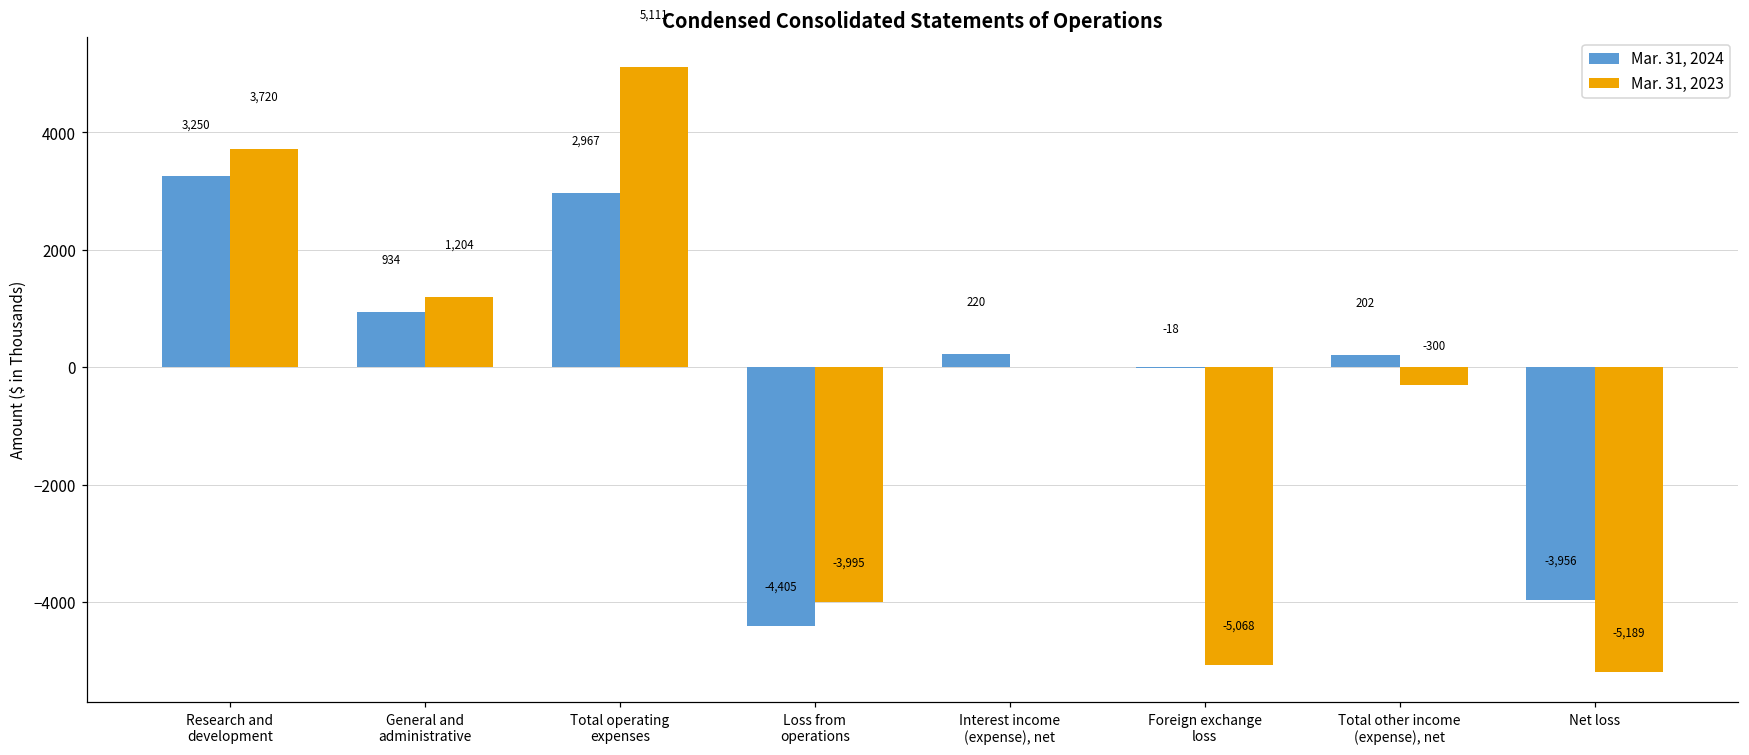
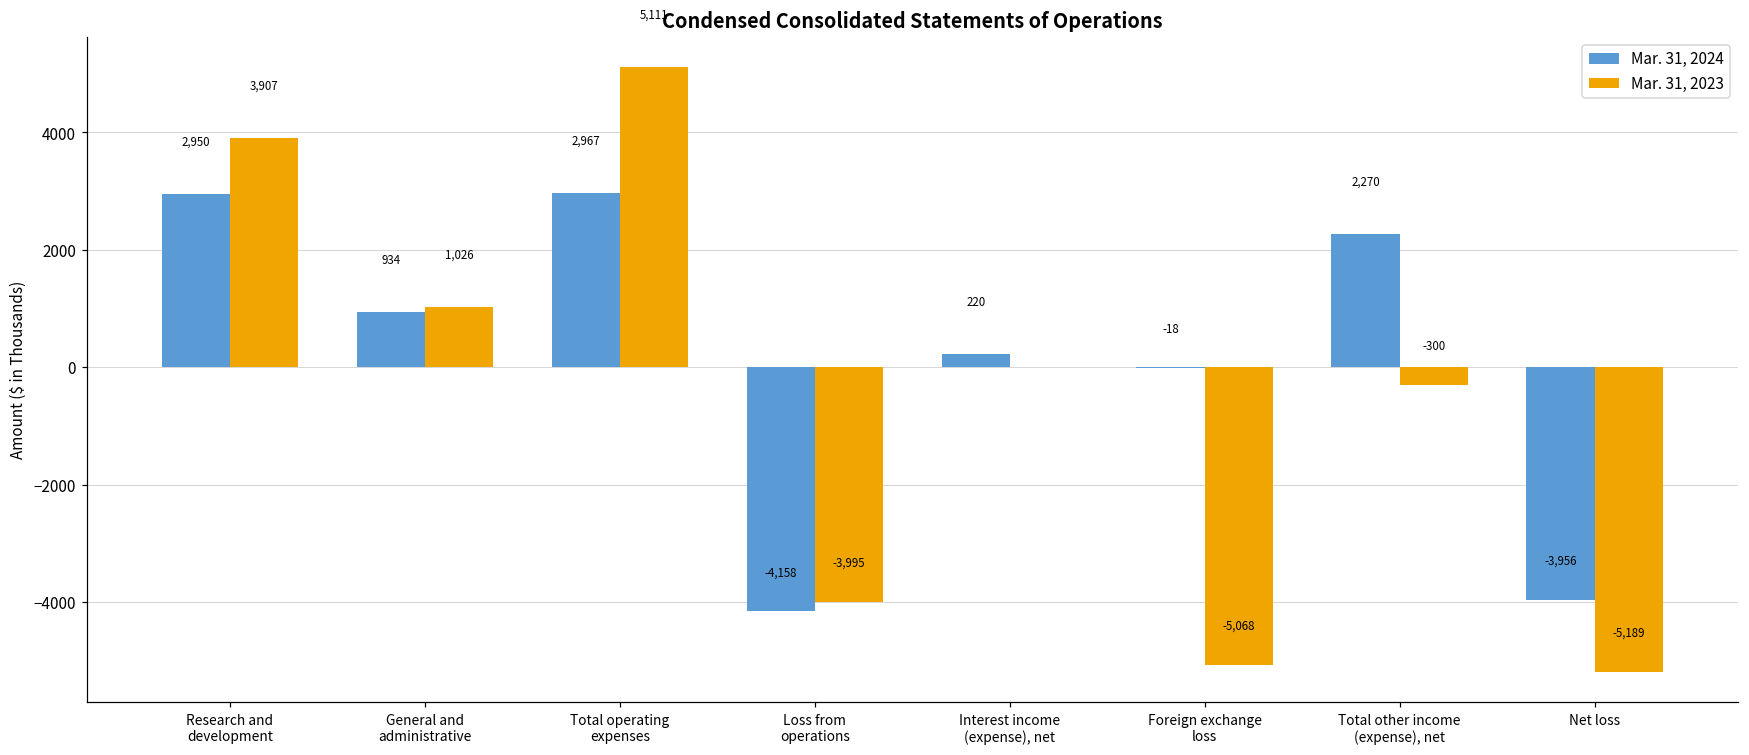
  {
    "Mar. 31, 2024": {
-     "Research and development": "3,250",
-     "Loss from operations": "-4,405",
-     "Total other income (expense), net": "202",
+     "Research and development": "2,950",
+     "Loss from operations": "-4,158",
+     "Total other income (expense), net": "2,270",
      "Net loss": "-3,956"
    },
    "Mar. 31, 2023": {
-     "Research and development": "3,720",
-     "General and administrative": "1,204",
+     "Research and development": "3,907",
+     "General and administrative": "1,026",
      "Loss from operations": "-3,995",
      "Foreign exchange loss": "-5,068",
      "Net loss": "-5,189"
    }
  }
